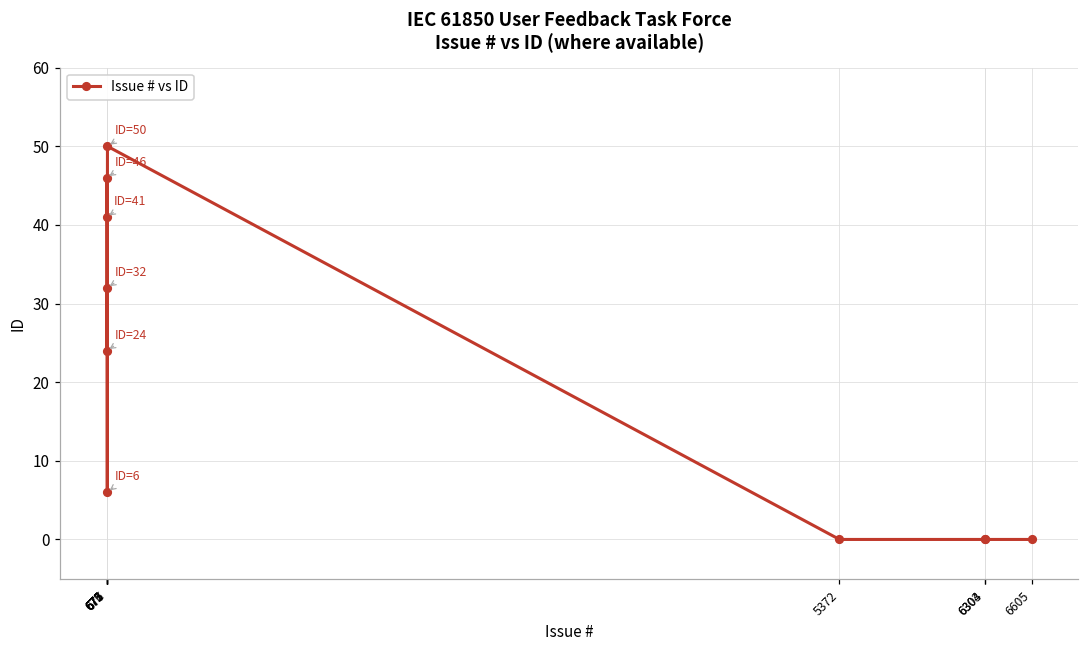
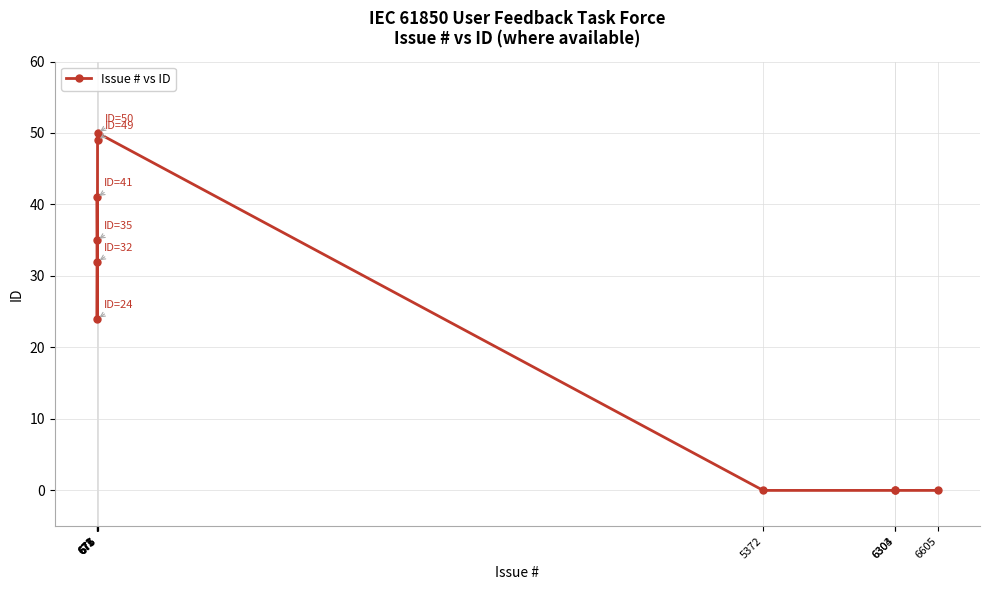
  {
    "671": 41,
-   "672": 46,
+   "672": 35,
    "673": 24,
    "675": 32,
-   "676": 6,
+   "676": 49,
    "677": 50
  }
